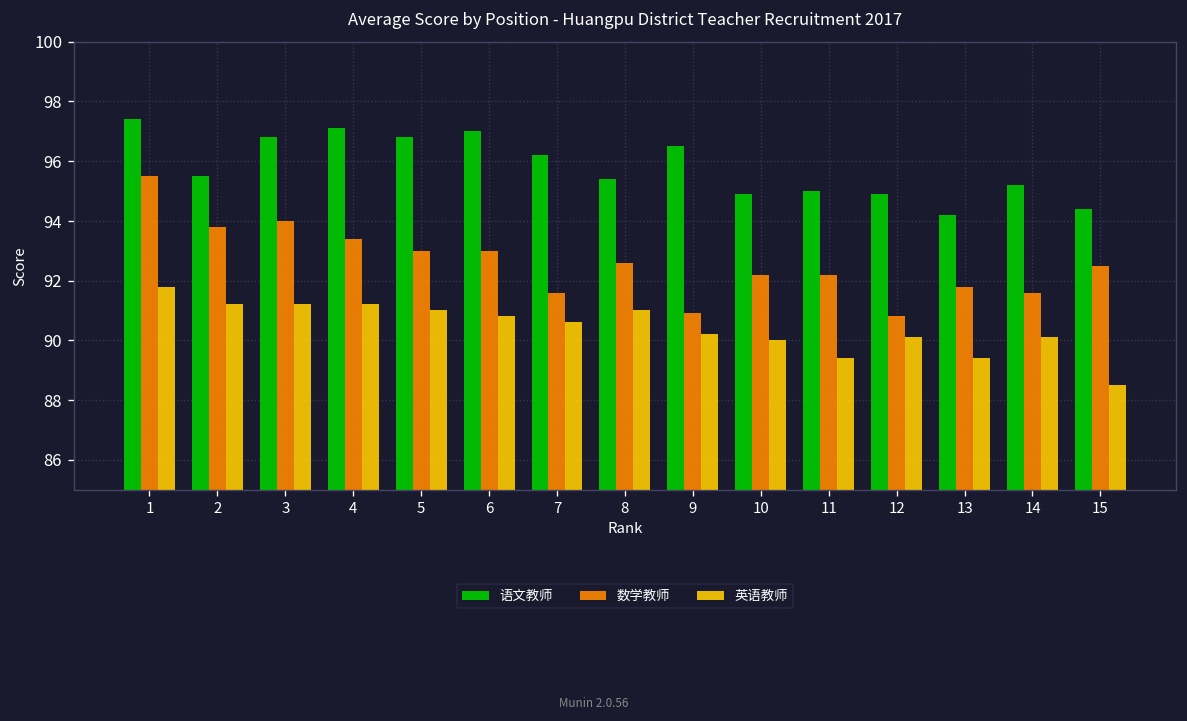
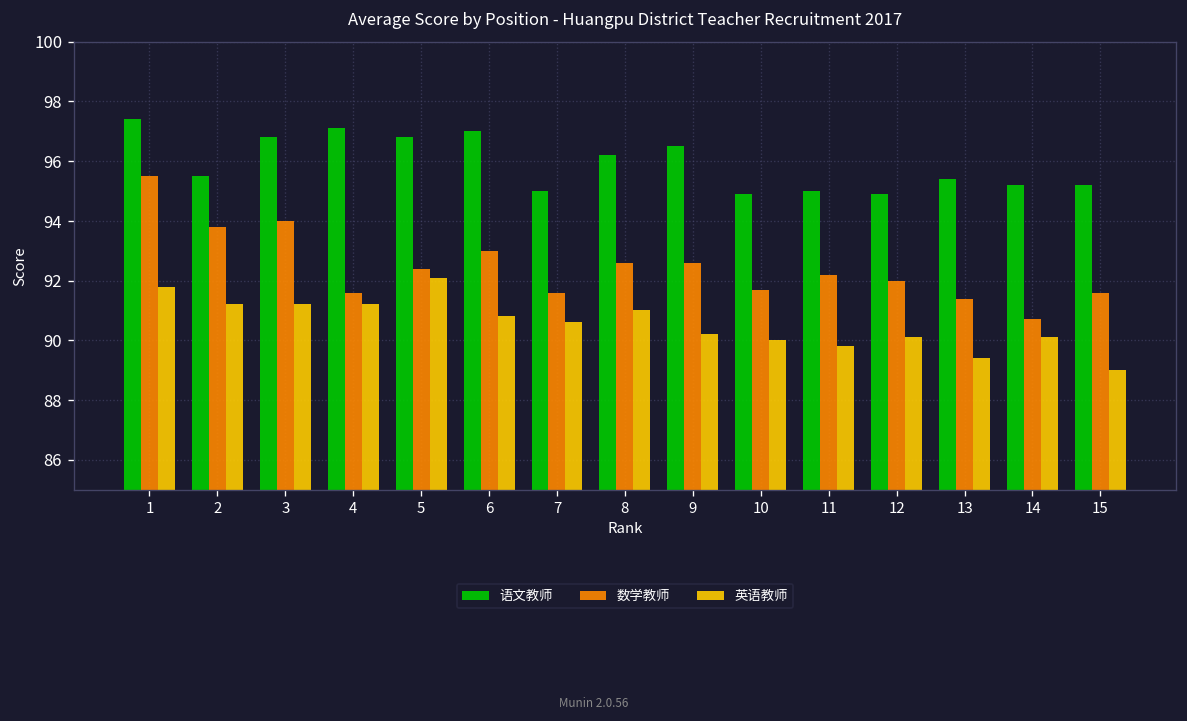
  {
    "语文教师": {
      "1": 97.4,
      "2": 95.5,
      "3": 96.8,
      "4": 97.1,
      "5": 96.8,
      "6": 97.0,
-     "7": 96.2,
-     "8": 95.4,
+     "7": 95.0,
+     "8": 96.2,
      "9": 96.5,
      "10": 94.9,
      "11": 95.0,
      "12": 94.9,
-     "13": 94.2,
+     "13": 95.4,
      "14": 95.2,
-     "15": 94.4
+     "15": 95.2
    },
    "数学教师": {
      "1": 95.5,
      "2": 93.8,
      "3": 94.0,
-     "4": 93.4,
-     "5": 93.0,
+     "4": 91.6,
+     "5": 92.4,
      "6": 93.0,
      "7": 91.6,
      "8": 92.6,
-     "9": 90.9,
-     "10": 92.2,
+     "9": 92.6,
+     "10": 91.7,
      "11": 92.2,
-     "12": 90.8,
-     "13": 91.8,
-     "14": 91.6,
-     "15": 92.5
+     "12": 92.0,
+     "13": 91.4,
+     "14": 90.7,
+     "15": 91.6
    },
    "英语教师": {
      "1": 91.8,
      "2": 91.2,
      "3": 91.2,
      "4": 91.2,
-     "5": 91.0,
+     "5": 92.1,
      "6": 90.8,
      "7": 90.6,
      "8": 91.0,
      "9": 90.2,
      "10": 90.0,
-     "11": 89.4,
+     "11": 89.8,
      "12": 90.1,
      "13": 89.4,
      "14": 90.1,
-     "15": 88.5
+     "15": 89.0
    }
  }
